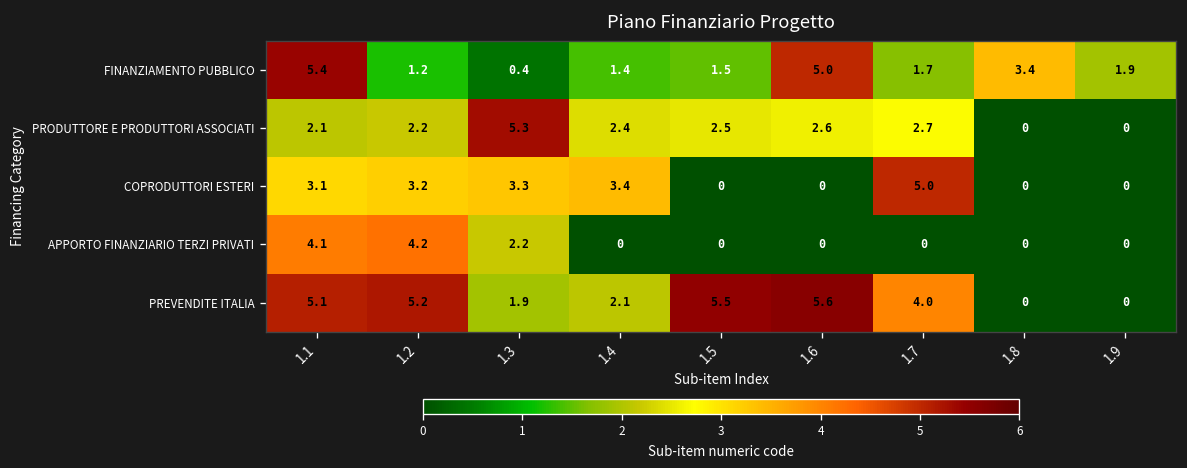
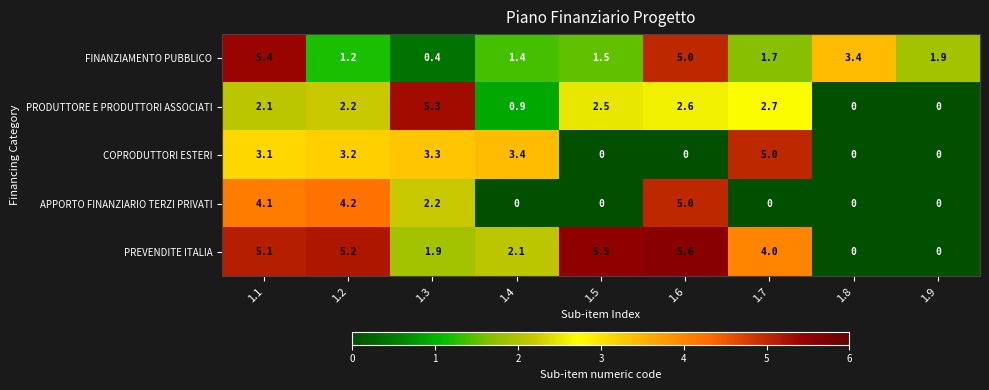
  {
    "FINANZIAMENTO PUBBLICO": {
      "1.1": 5.4,
      "1.2": 1.2,
      "1.3": 0.4,
      "1.4": 1.4,
      "1.5": 1.5,
      "1.6": 5.0,
      "1.7": 1.7,
      "1.8": 3.4,
      "1.9": 1.9
    },
    "PRODUTTORE E PRODUTTORI ASSOCIATI": {
      "1.1": 2.1,
      "1.2": 2.2,
      "1.3": 5.3,
-     "1.4": 2.4,
+     "1.4": 0.9,
      "1.5": 2.5,
      "1.6": 2.6,
      "1.7": 2.7,
      "1.8": 0,
      "1.9": 0
    },
    "COPRODUTTORI ESTERI": {
      "1.1": 3.1,
      "1.2": 3.2,
      "1.3": 3.3,
      "1.4": 3.4,
      "1.5": 0,
      "1.6": 0,
      "1.7": 5.0,
      "1.8": 0,
      "1.9": 0
    },
    "APPORTO FINANZIARIO TERZI PRIVATI": {
      "1.1": 4.1,
      "1.2": 4.2,
      "1.3": 2.2,
      "1.4": 0,
      "1.5": 0,
-     "1.6": 0,
+     "1.6": 5.0,
      "1.7": 0,
      "1.8": 0,
      "1.9": 0
    },
    "PREVENDITE ITALIA": {
      "1.1": 5.1,
      "1.2": 5.2,
      "1.3": 1.9,
      "1.4": 2.1,
      "1.5": 5.5,
      "1.6": 5.6,
      "1.7": 4.0,
      "1.8": 0,
      "1.9": 0
    }
  }
